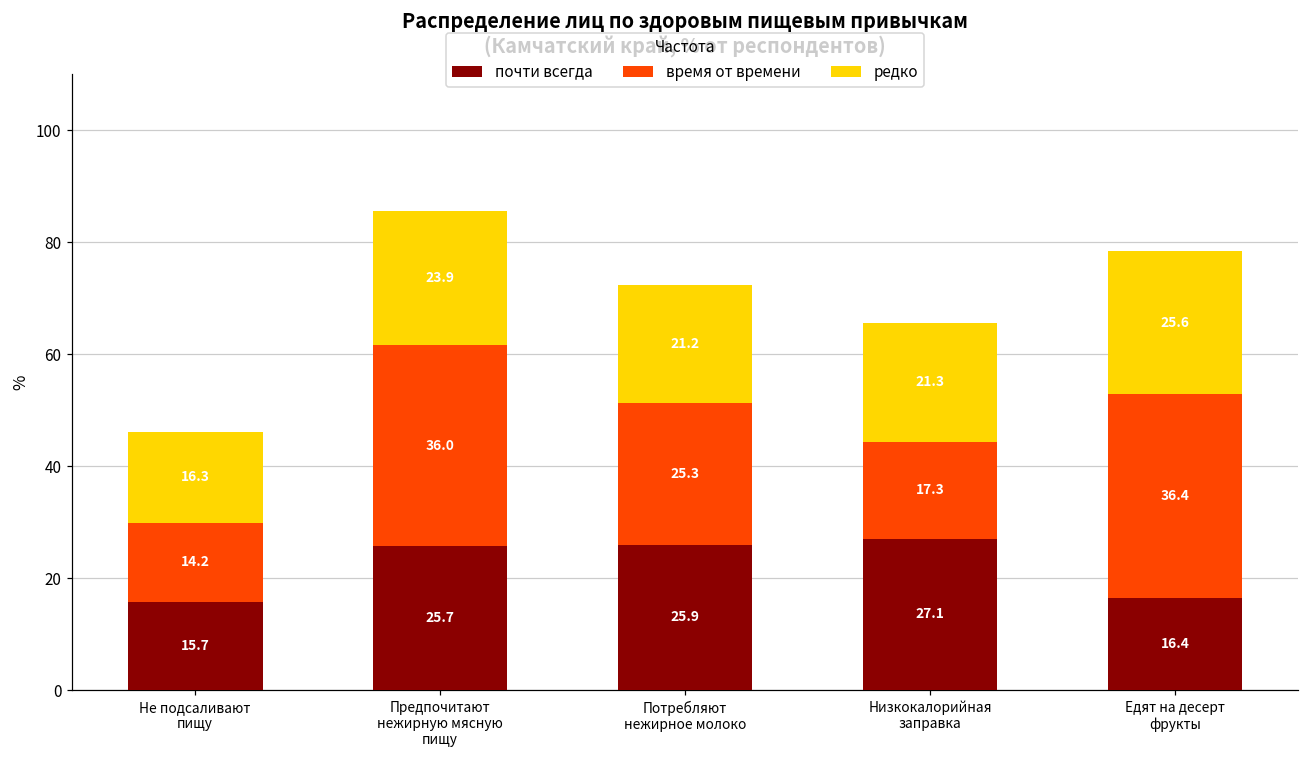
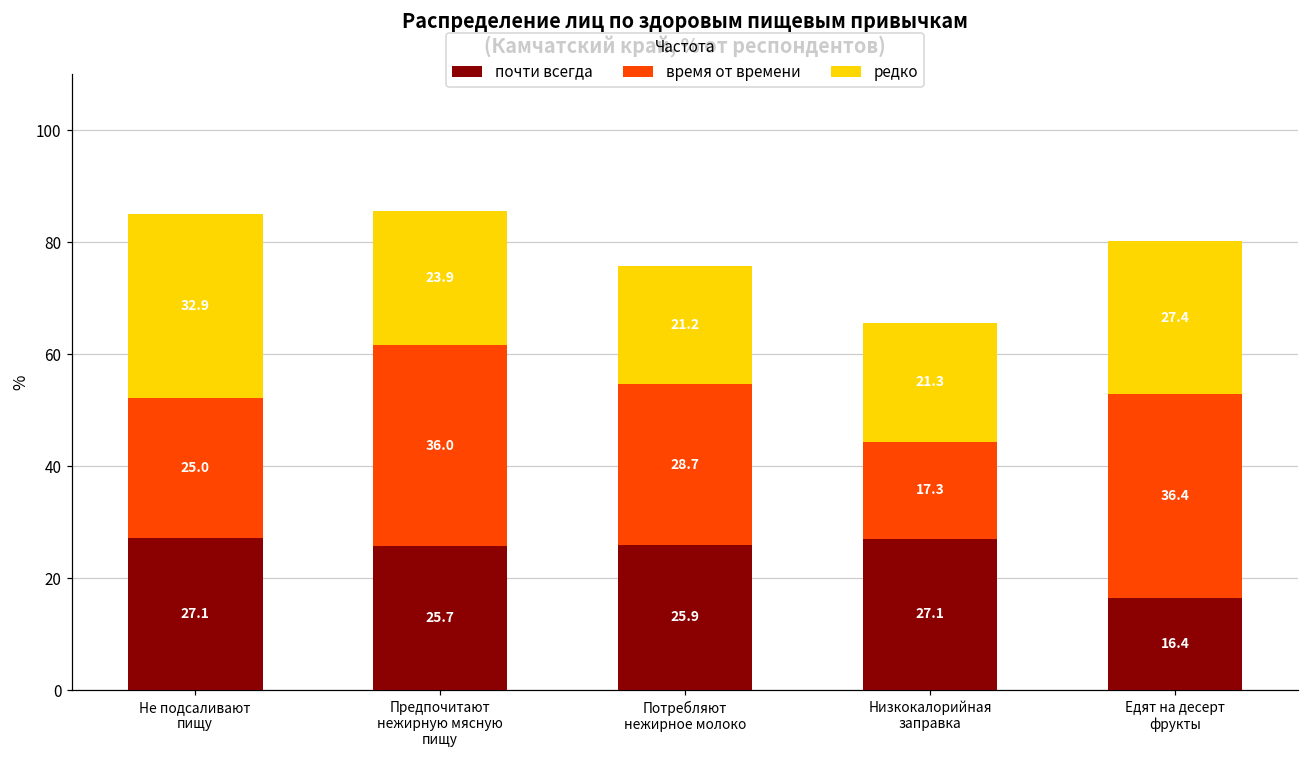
  {
    "почти всегда": {
-     "Не подсаливают пищу": 15.7,
+     "Не подсаливают пищу": 27.1,
      "Предпочитают нежирную мясную пищу": 25.7,
      "Потребляют нежирное молоко": 25.9,
      "Низкокалорийная заправка": 27.1,
      "Едят на десерт фрукты": 16.4
    },
    "время от времени": {
-     "Не подсаливают пищу": 14.2,
+     "Не подсаливают пищу": 25.0,
      "Предпочитают нежирную мясную пищу": 36.0,
-     "Потребляют нежирное молоко": 25.3,
+     "Потребляют нежирное молоко": 28.7,
      "Низкокалорийная заправка": 17.3,
      "Едят на десерт фрукты": 36.4
    },
    "редко": {
-     "Не подсаливают пищу": 16.3,
+     "Не подсаливают пищу": 32.9,
      "Предпочитают нежирную мясную пищу": 23.9,
      "Потребляют нежирное молоко": 21.2,
      "Низкокалорийная заправка": 21.3,
-     "Едят на десерт фрукты": 25.6
+     "Едят на десерт фрукты": 27.4
    }
  }
